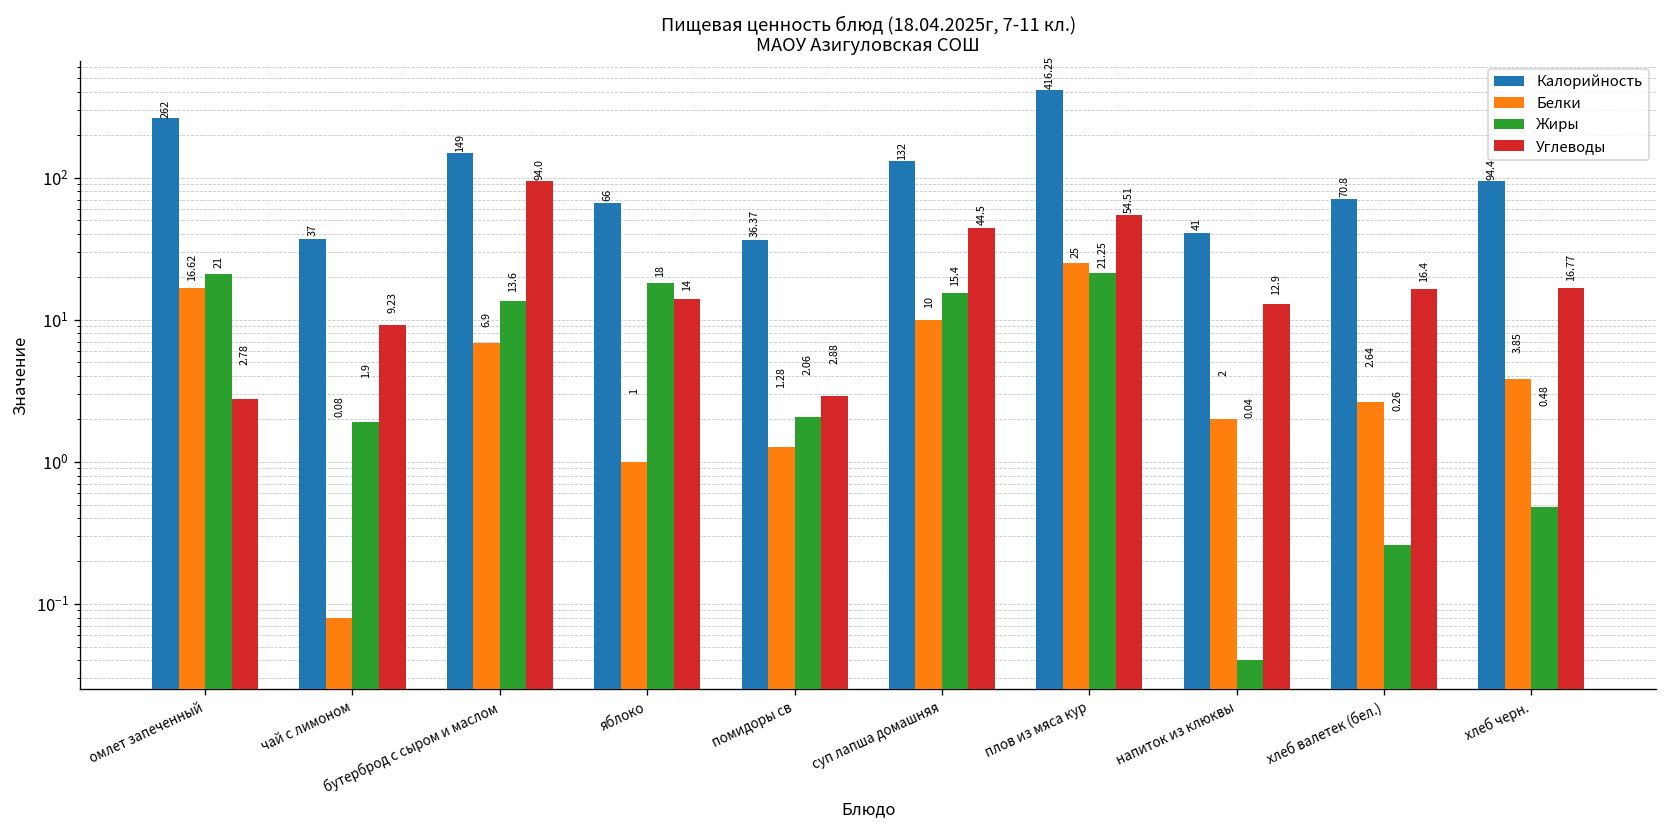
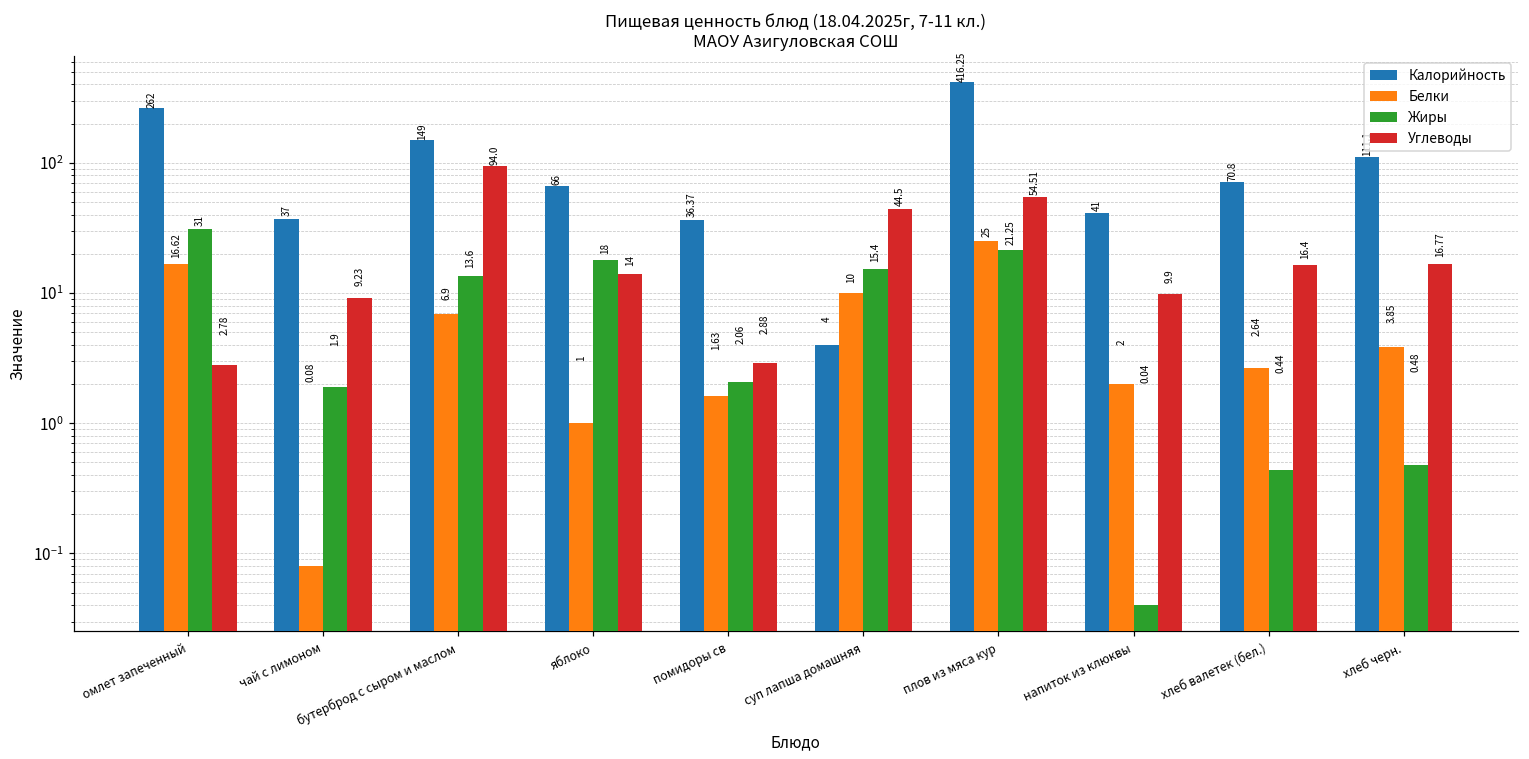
  {
    "Калорийность": {
      "омлет запеченный": 262,
      "чай с лимоном": 37,
      "бутерброд с сыром и маслом": 149,
      "яблоко": 66,
      "помидоры св": 36.37,
-     "суп лапша домашняя": 132,
+     "суп лапша домашняя": 4,
      "плов из мяса кур": 416.25,
      "напиток из клюквы": 41,
      "хлеб валетек (бел.)": 70.8,
-     "хлеб черн.": 90
+     "хлеб черн.": 110
    },
    "Белки": {
      "омлет запеченный": 16.62,
      "бутерброд с сыром и маслом": 6.9,
-     "помидоры св": 1.28,
+     "помидоры св": 1.63,
      "суп лапша домашняя": 10,
      "плов из мяса кур": 25,
      "хлеб черн.": 3.85
    },
    "Жиры": {
-     "омлет запеченный": 21,
+     "омлет запеченный": 31,
      "бутерброд с сыром и маслом": 13.6,
      "яблоко": 18,
      "суп лапша домашняя": 15.4,
      "плов из мяса кур": 21.25,
-     "хлеб валетек (бел.)": 0.26
+     "хлеб валетек (бел.)": 0.44
    },
    "Углеводы": {
      "чай с лимоном": 9.23,
      "бутерброд с сыром и маслом": 94.0,
      "яблоко": 14,
      "суп лапша домашняя": 44.5,
      "плов из мяса кур": 54.51,
-     "напиток из клюквы": 12.9,
+     "напиток из клюквы": 9.9,
      "хлеб валетек (бел.)": 16.4,
      "хлеб черн.": 16.77
    }
  }
